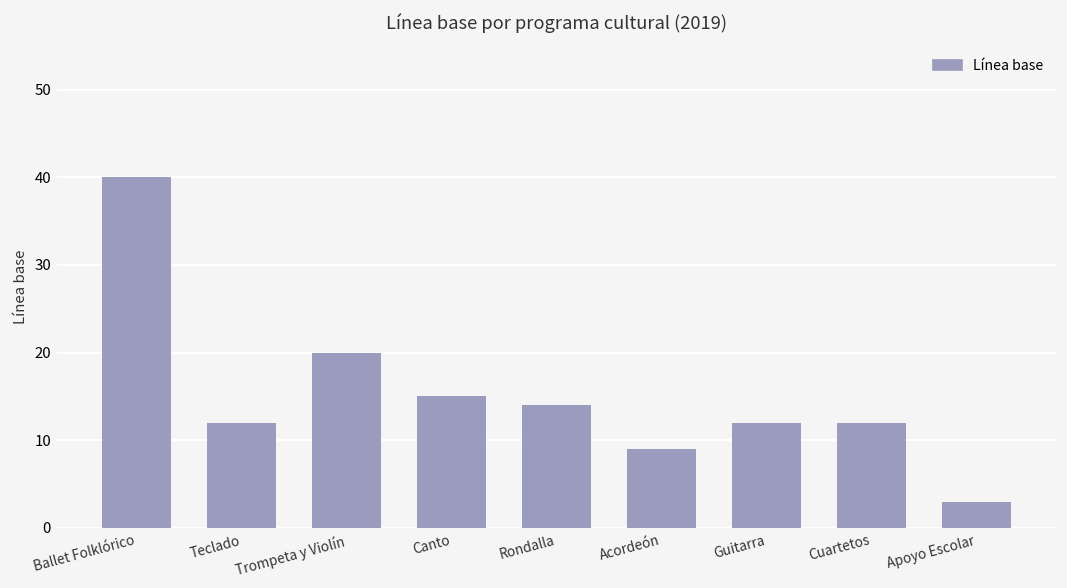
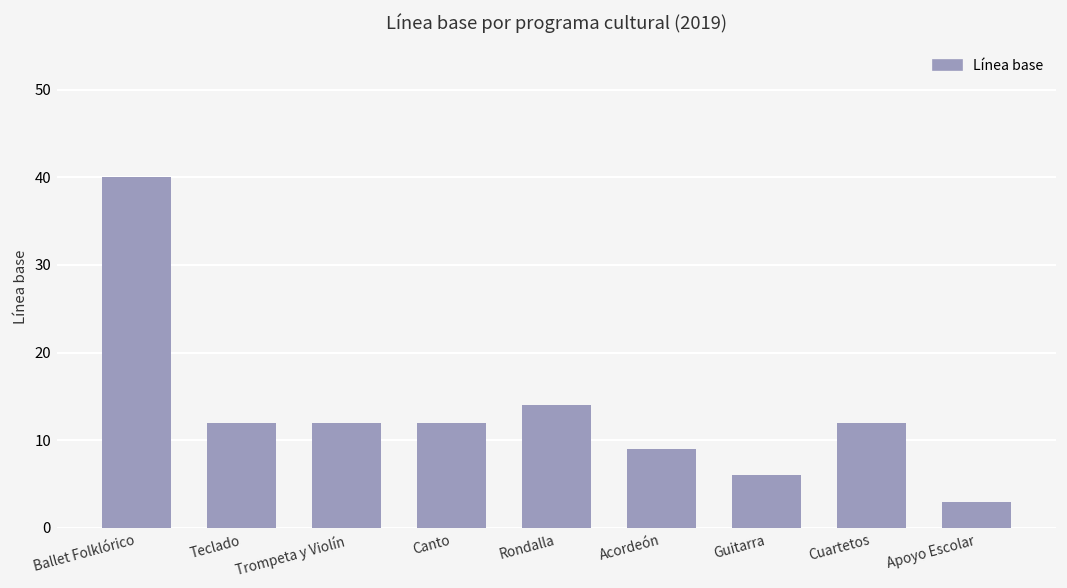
  {
    "Ballet Folklórico": 40,
    "Teclado": 12,
-   "Trompeta y Violín": 20,
-   "Canto": 15,
+   "Trompeta y Violín": 12,
+   "Canto": 12,
    "Rondalla": 14,
    "Acordeón": 9,
-   "Guitarra": 12,
+   "Guitarra": 6,
    "Cuartetos": 12,
    "Apoyo Escolar": 3
  }
